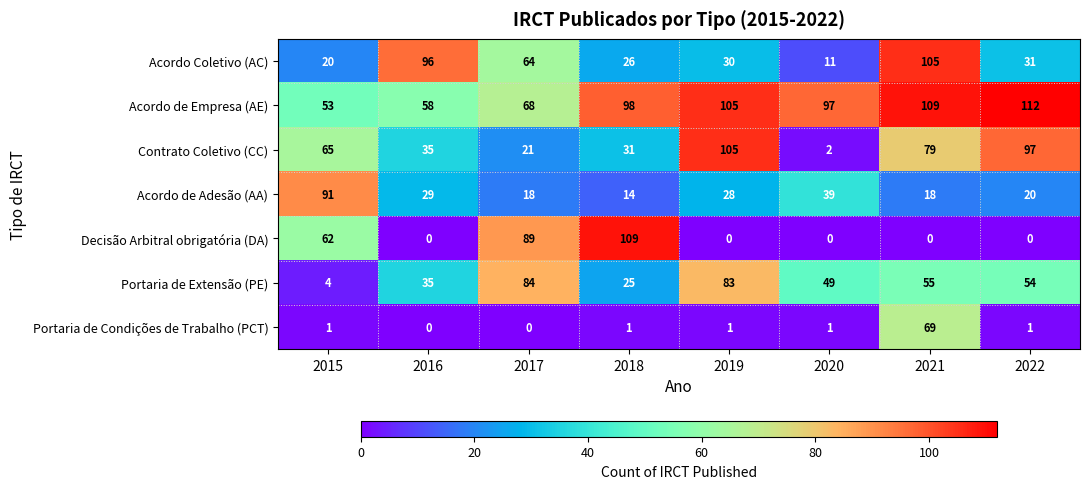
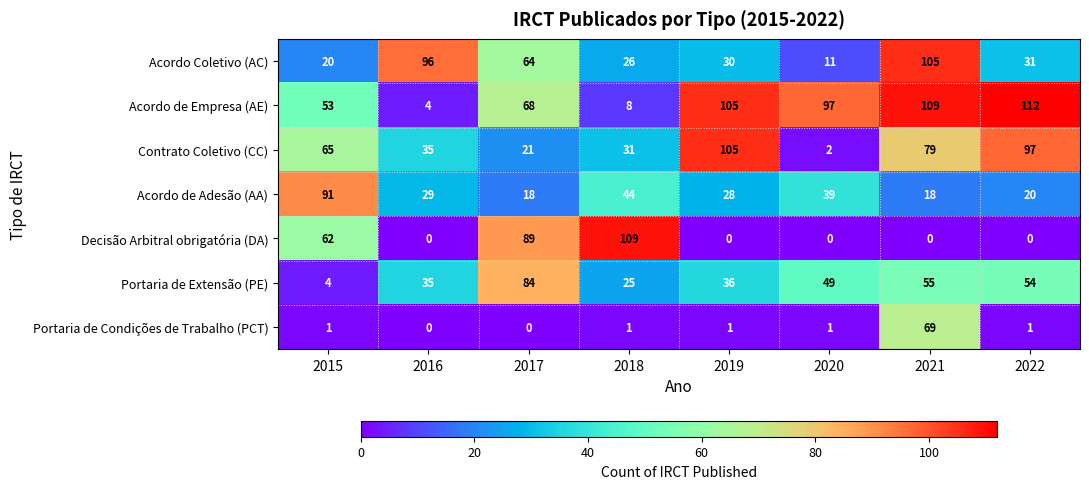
  {
    "Acordo Coletivo (AC)": {
      "2015": 20,
      "2016": 96,
      "2017": 64,
      "2018": 26,
      "2019": 30,
      "2020": 11,
      "2021": 105,
      "2022": 31
    },
    "Acordo de Empresa (AE)": {
      "2015": 53,
-     "2016": 58,
+     "2016": 4,
      "2017": 68,
-     "2018": 98,
+     "2018": 8,
      "2019": 105,
      "2020": 97,
      "2021": 109,
      "2022": 112
    },
    "Contrato Coletivo (CC)": {
      "2015": 65,
      "2016": 35,
      "2017": 21,
      "2018": 31,
      "2019": 105,
      "2020": 2,
      "2021": 79,
      "2022": 97
    },
    "Acordo de Adesão (AA)": {
      "2015": 91,
      "2016": 29,
      "2017": 18,
-     "2018": 14,
+     "2018": 44,
      "2019": 28,
      "2020": 39,
      "2021": 18,
      "2022": 20
    },
    "Decisão Arbitral obrigatória (DA)": {
      "2015": 62,
      "2016": 0,
      "2017": 89,
      "2018": 109,
      "2019": 0,
      "2020": 0,
      "2021": 0,
      "2022": 0
    },
    "Portaria de Extensão (PE)": {
      "2015": 4,
      "2016": 35,
      "2017": 84,
      "2018": 25,
-     "2019": 83,
+     "2019": 36,
      "2020": 49,
      "2021": 55,
      "2022": 54
    },
    "Portaria de Condições de Trabalho (PCT)": {
      "2015": 1,
      "2016": 0,
      "2017": 0,
      "2018": 1,
      "2019": 1,
      "2020": 1,
      "2021": 69,
      "2022": 1
    }
  }
